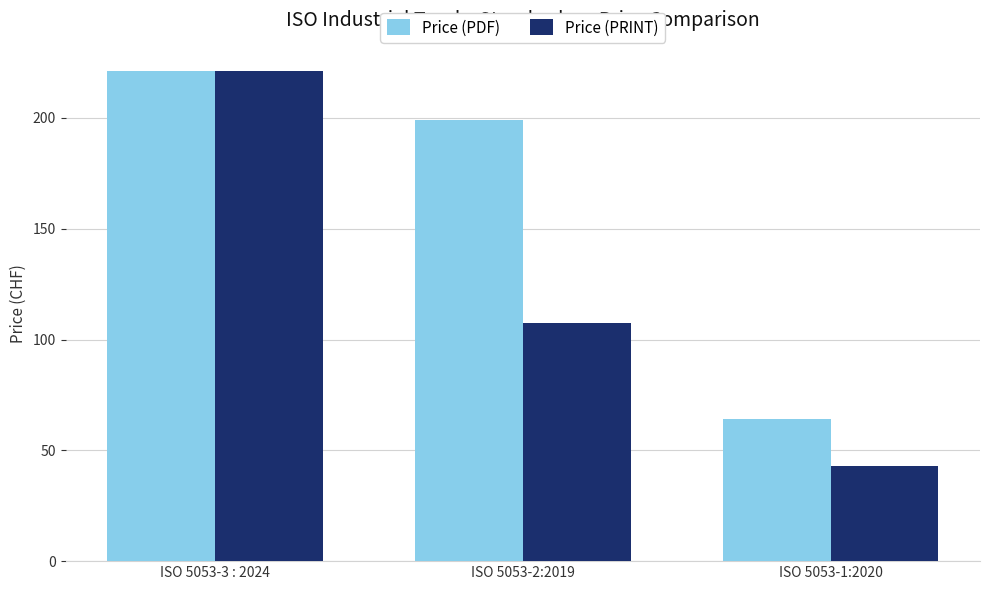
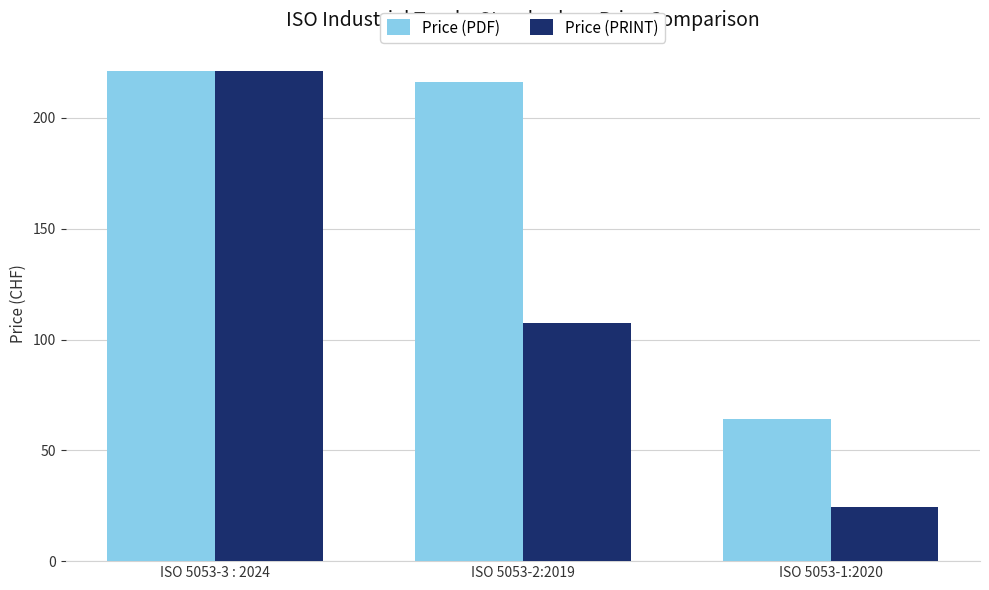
  {
    "Price (PDF)": {
      "ISO 5053-3 : 2024": 221,
-     "ISO 5053-2:2019": 199,
+     "ISO 5053-2:2019": 216,
      "ISO 5053-1:2020": 64
    },
    "Price (PRINT)": {
      "ISO 5053-3 : 2024": 221,
      "ISO 5053-2:2019": 108,
-     "ISO 5053-1:2020": 43
+     "ISO 5053-1:2020": 24
    }
  }
